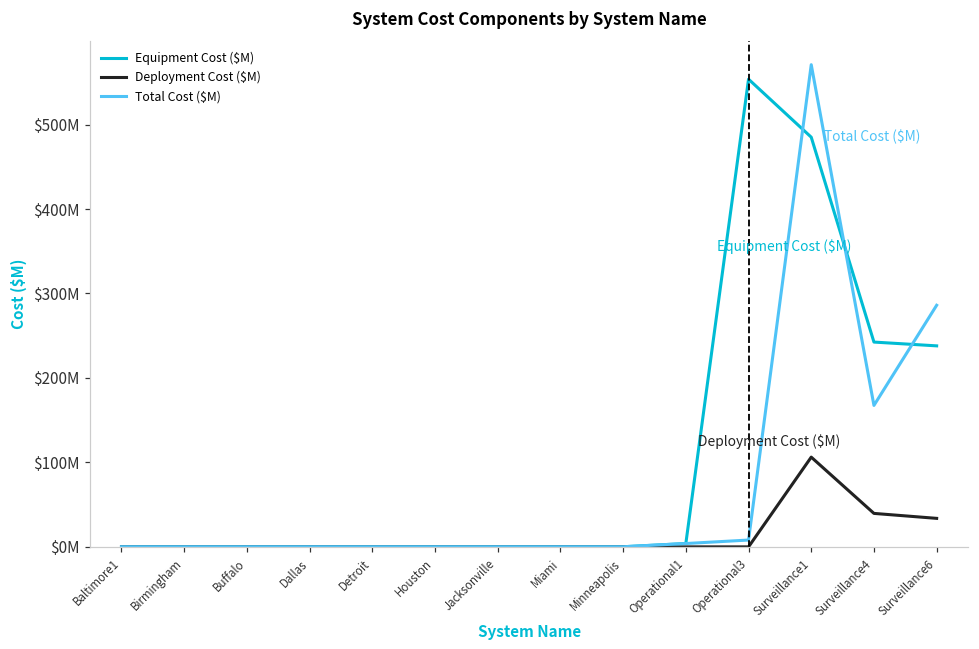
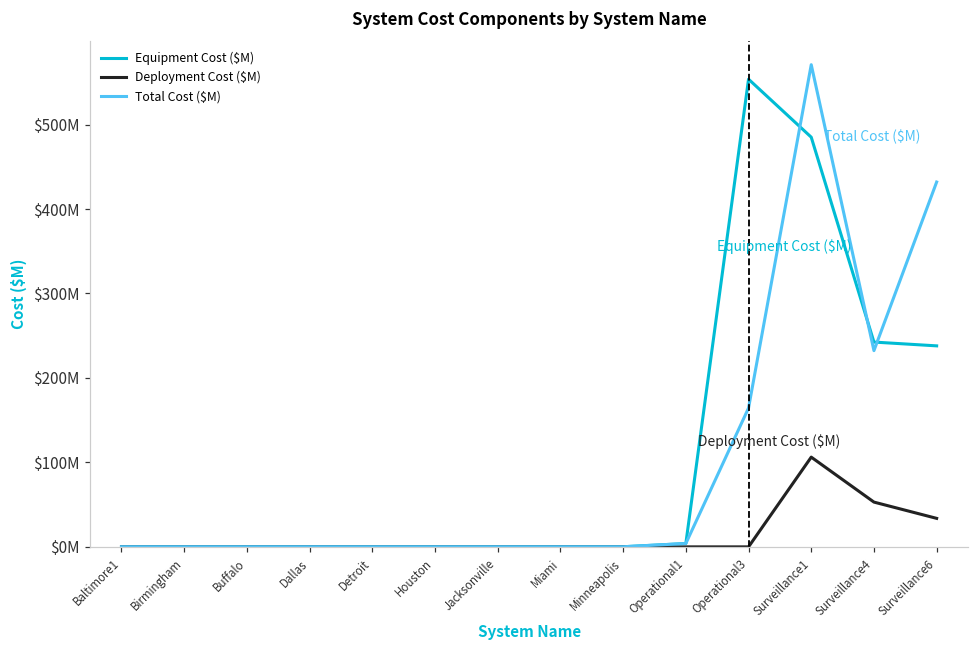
  {
    "Equipment Cost ($M)": {
      "Operational3": "$550000000",
      "Surveillance1": "$490000000",
      "Surveillance4": "$240000000",
      "Surveillance6": "$240000000"
    },
    "Deployment Cost ($M)": {
      "Operational1": "$0",
      "Operational3": "$0",
      "Surveillance1": "$110000000",
-     "Surveillance4": "$40000000",
+     "Surveillance4": "$50000000",
      "Surveillance6": "$30000000"
    },
    "Total Cost ($M)": {
-     "Operational3": "$10000000",
+     "Operational3": "$160000000",
      "Surveillance1": "$570000000",
-     "Surveillance4": "$170000000",
-     "Surveillance6": "$290000000"
+     "Surveillance4": "$230000000",
+     "Surveillance6": "$430000000"
    }
  }
